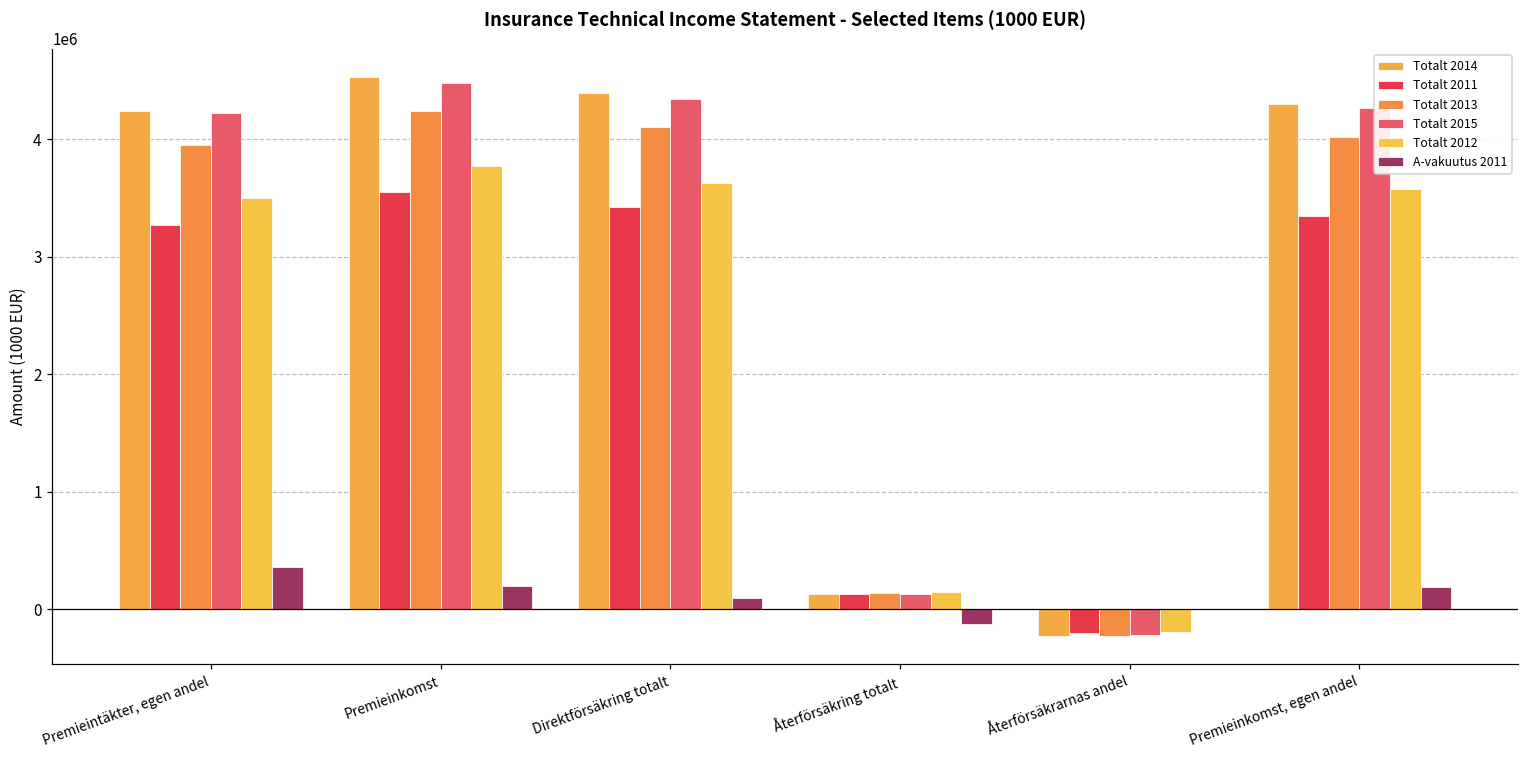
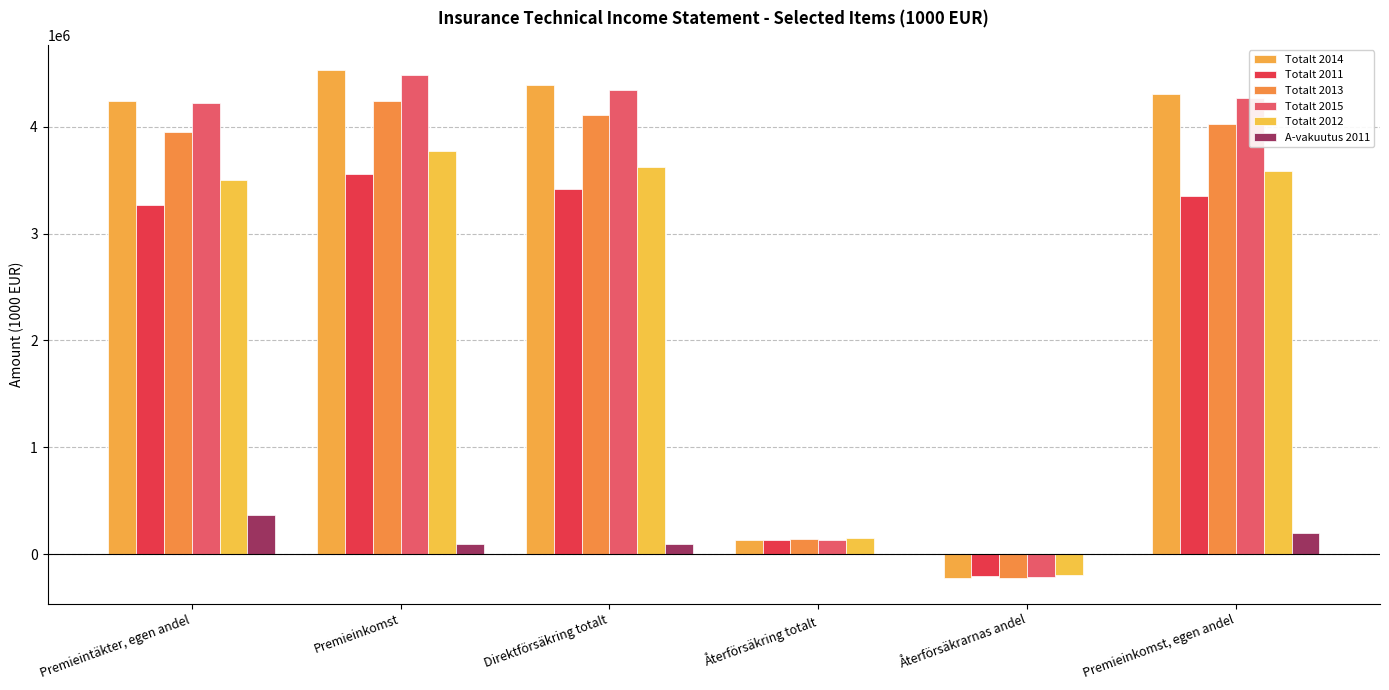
  {
    "A-vakuutus 2011": {
      "Premieintäkter, egen andel": 370000,
-     "Premieinkomst": 200000,
+     "Premieinkomst": 90000,
      "Direktförsäkring totalt": 90000,
-     "Återförsäkring totalt": -120000,
+     "Återförsäkring totalt": 0,
      "Premieinkomst, egen andel": 190000
    }
  }
